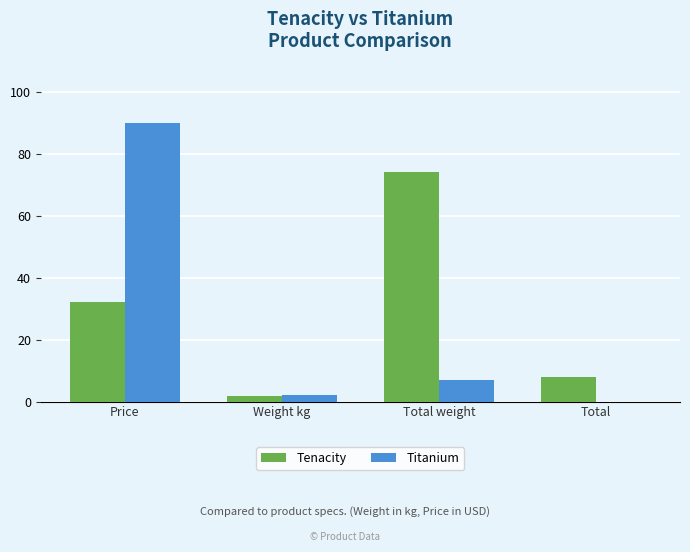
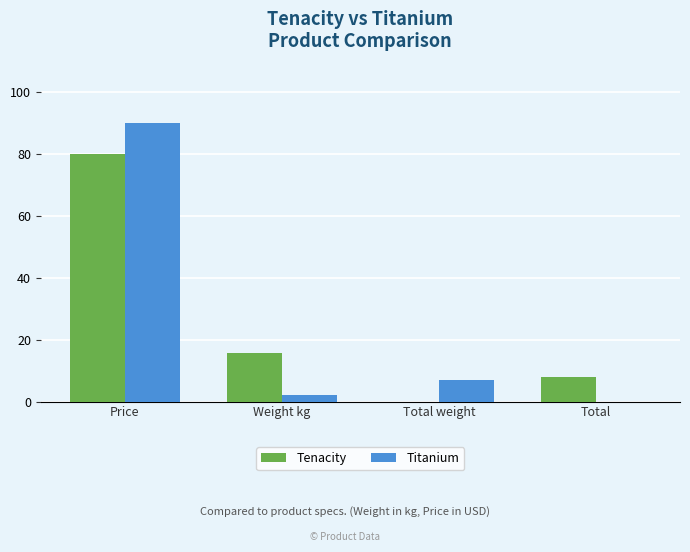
  {
    "Tenacity": {
-     "Price": 32,
-     "Weight kg": 2,
-     "Total weight": 74,
+     "Price": 80,
+     "Weight kg": 16,
+     "Total weight": 0,
      "Total": 8
    },
    "Titanium": {
      "Price": 90,
      "Weight kg": 2,
      "Total weight": 7,
      "Total": 0
    }
  }
